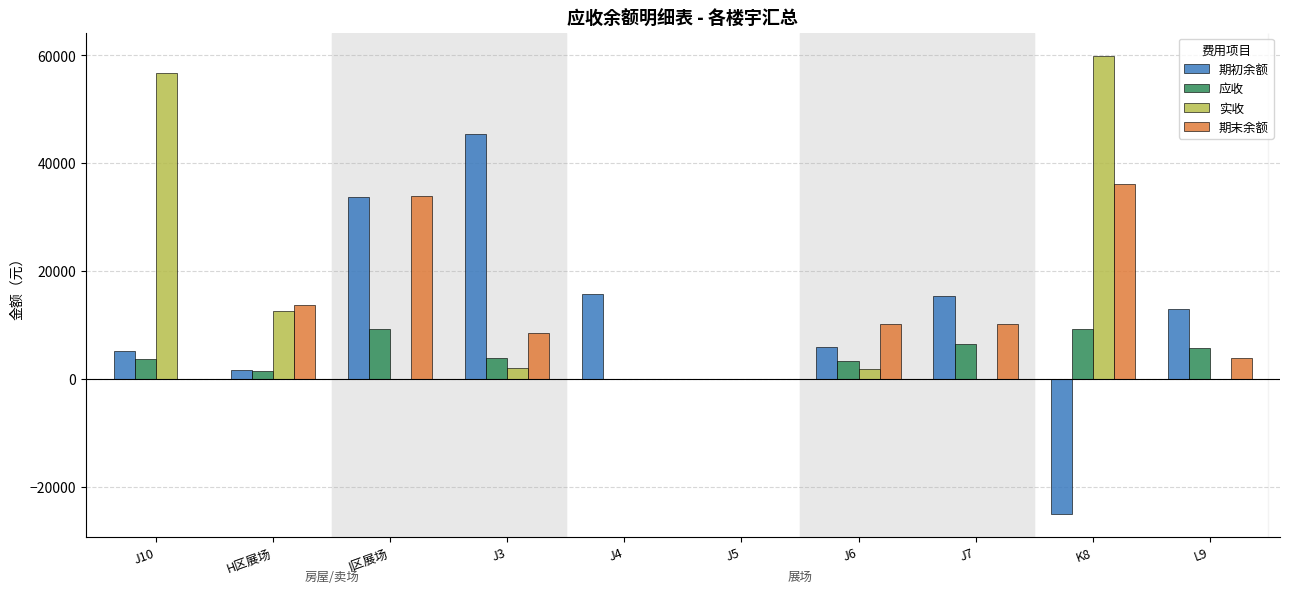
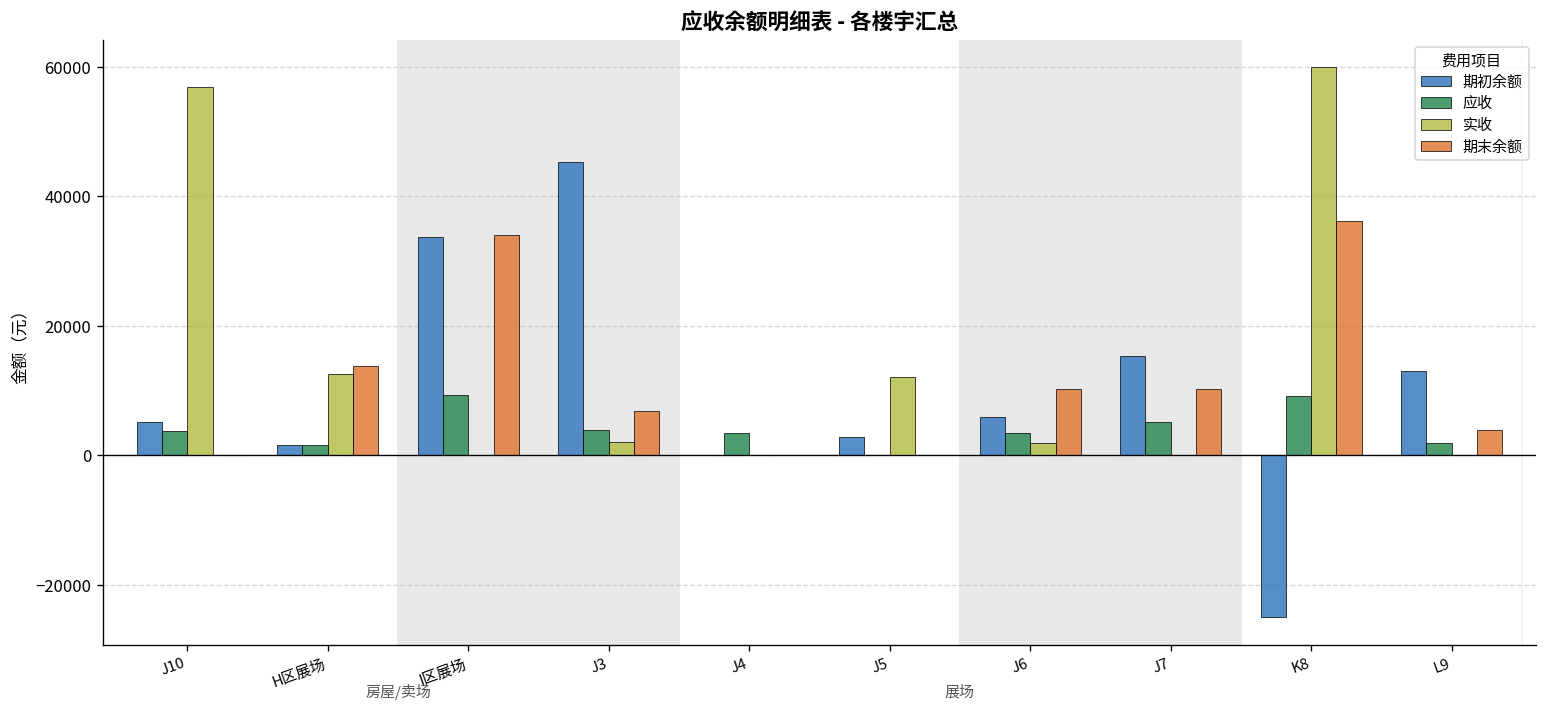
  {
    "期初余额": {
      "J10": 5000,
      "H区展场": 2000,
      "I区展场": 34000,
      "J3": 45000,
-     "J4": 16000,
-     "J5": 0,
+     "J4": 0,
+     "J5": 3000,
      "J6": 6000,
      "J7": 15000,
      "K8": -25000,
      "L9": 13000
    },
    "应收": {
      "J10": 4000,
      "H区展场": 2000,
      "I区展场": 9000,
      "J3": 4000,
-     "J4": 0,
+     "J4": 3000,
      "J5": 0,
      "J6": 3000,
-     "J7": 7000,
+     "J7": 5000,
      "K8": 9000,
-     "L9": 6000
+     "L9": 2000
    },
    "实收": {
      "J10": 57000,
      "H区展场": 13000,
      "I区展场": 0,
      "J3": 2000,
      "J4": 0,
-     "J5": 0,
+     "J5": 12000,
      "J6": 2000,
      "J7": 0,
      "K8": 60000,
      "L9": 0
    },
    "期末余额": {
      "H区展场": 14000,
      "I区展场": 34000,
-     "J3": 8000,
+     "J3": 7000,
      "J4": 0,
      "J5": 0,
      "J6": 10000,
      "J7": 10000,
      "K8": 36000,
      "L9": 4000
    }
  }
